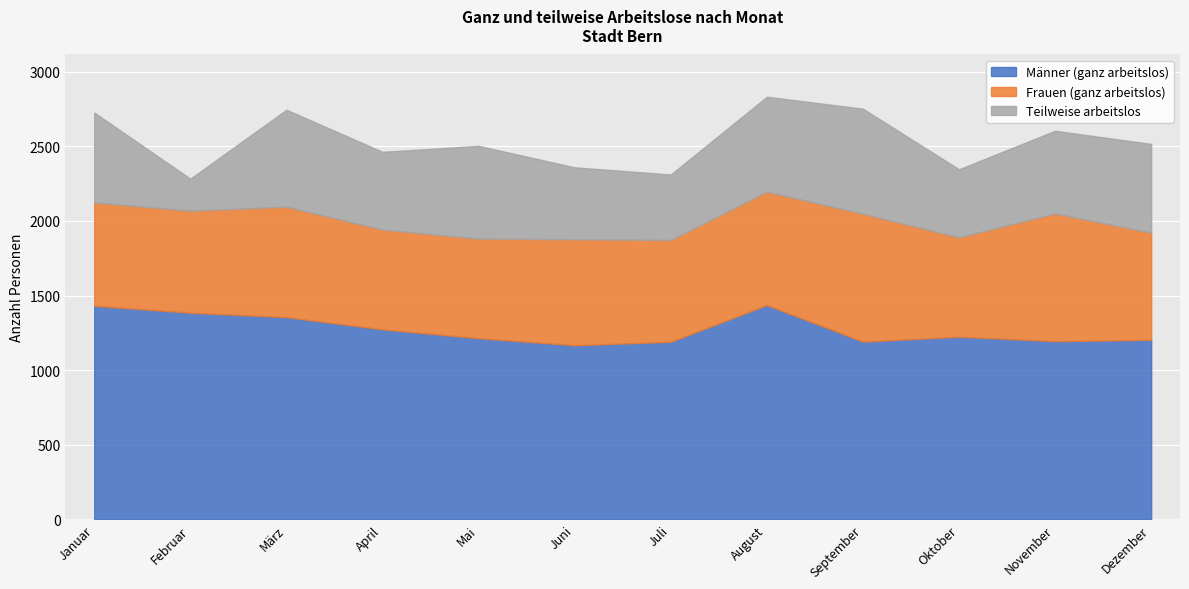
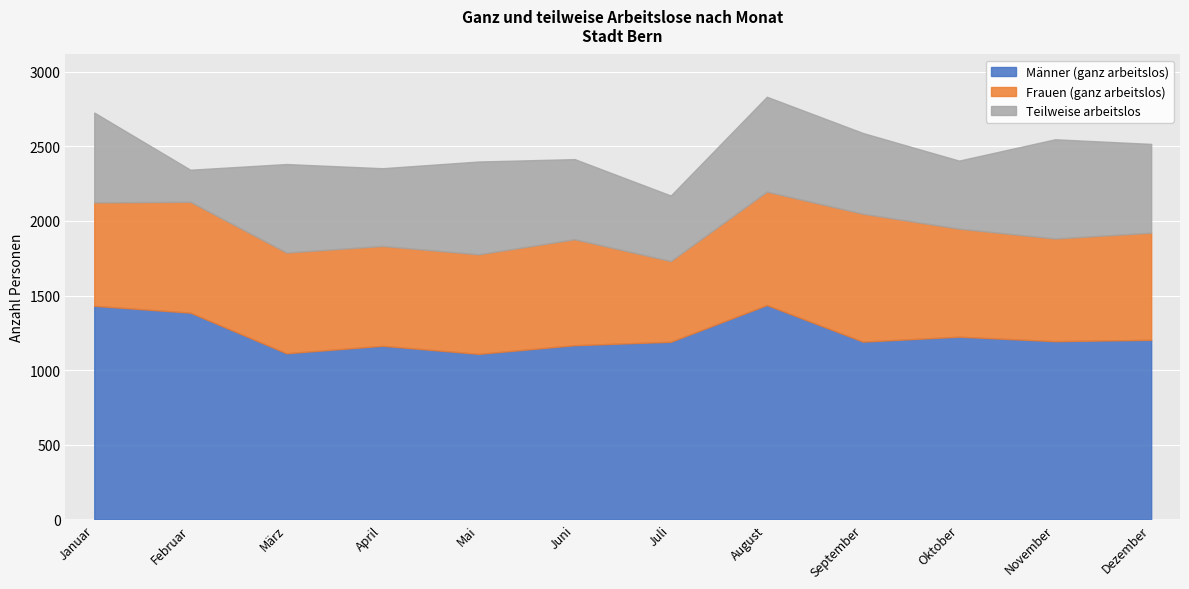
  {
    "Männer (ganz arbeitslos)": {
      "Januar": 1430,
      "Februar": 1390,
-     "März": 1360,
-     "April": 1270,
-     "Mai": 1210,
+     "März": 1110,
+     "April": 1160,
+     "Mai": 1110,
      "Juni": 1170,
      "Juli": 1190,
      "August": 1440,
      "September": 1190,
      "Oktober": 1220,
      "November": 1190,
      "Dezember": 1200
    },
    "Frauen (ganz arbeitslos)": {
      "Januar": 690,
-     "Februar": 680,
-     "März": 740,
+     "Februar": 740,
+     "März": 680,
      "April": 670,
      "Mai": 670,
      "Juni": 710,
-     "Juli": 680,
+     "Juli": 540,
      "August": 760,
      "September": 860,
-     "Oktober": 670,
-     "November": 860,
+     "Oktober": 720,
+     "November": 690,
      "Dezember": 720
    },
    "Teilweise arbeitslos": {
      "Januar": 600,
      "Februar": 220,
-     "März": 650,
+     "März": 590,
      "April": 520,
      "Mai": 620,
-     "Juni": 480,
+     "Juni": 540,
      "Juli": 440,
      "August": 640,
-     "September": 700,
+     "September": 540,
      "Oktober": 460,
-     "November": 550,
+     "November": 670,
      "Dezember": 600
    }
  }
